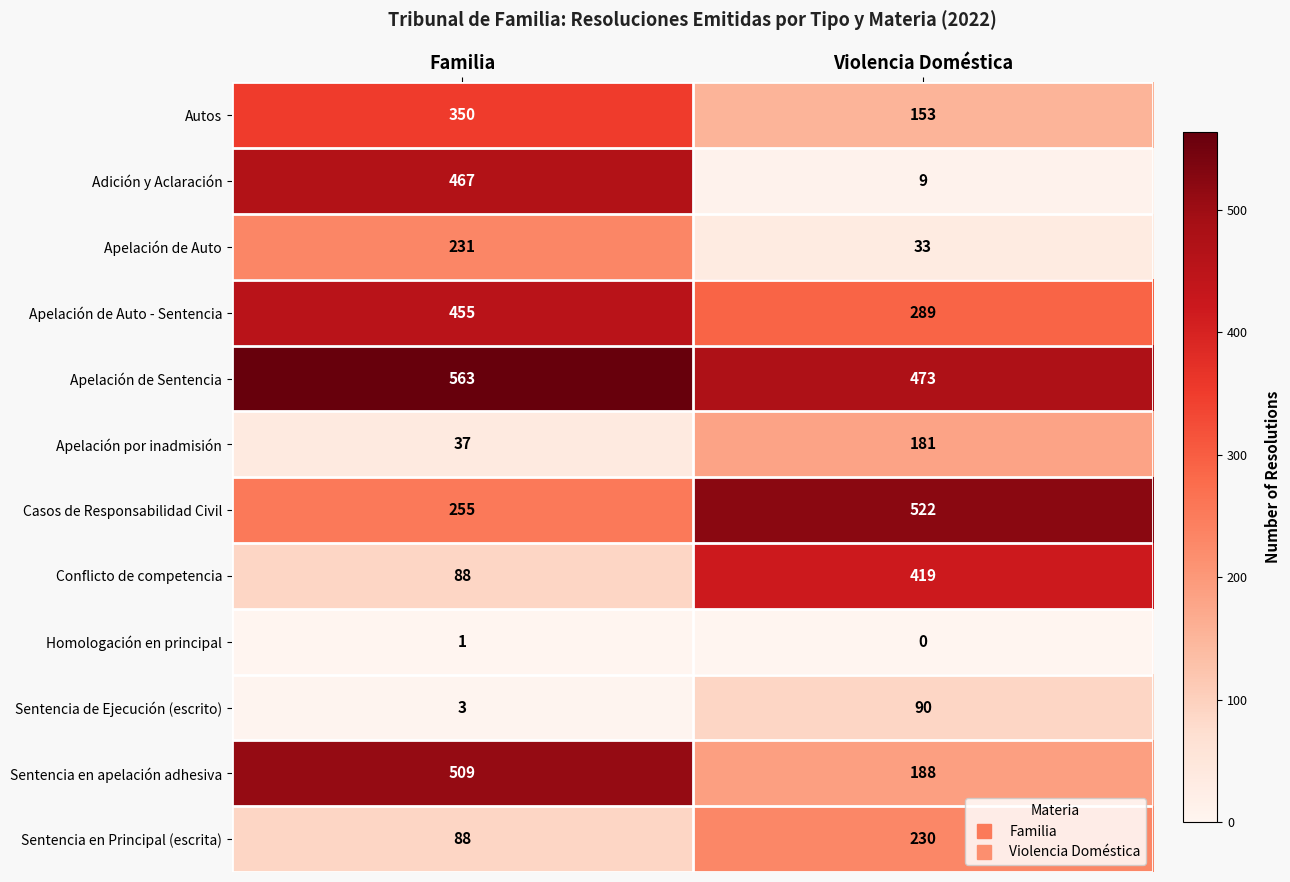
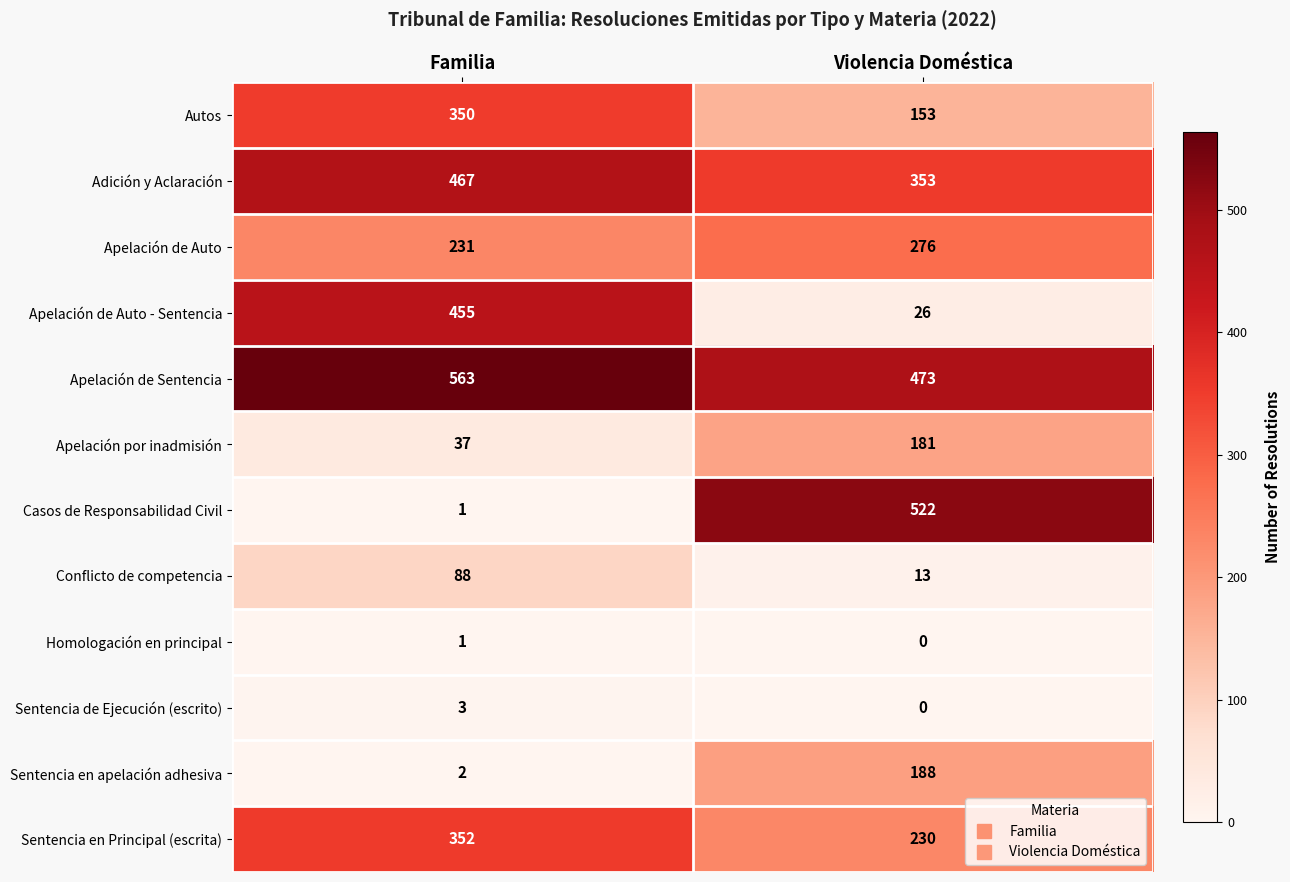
  {
    "Autos": {
      "Familia": 350,
      "Violencia Doméstica": 153
    },
    "Adición y Aclaración": {
      "Familia": 467,
-     "Violencia Doméstica": 9
+     "Violencia Doméstica": 353
    },
    "Apelación de Auto": {
      "Familia": 231,
-     "Violencia Doméstica": 33
+     "Violencia Doméstica": 276
    },
    "Apelación de Auto - Sentencia": {
      "Familia": 455,
-     "Violencia Doméstica": 289
+     "Violencia Doméstica": 26
    },
    "Apelación de Sentencia": {
      "Familia": 563,
      "Violencia Doméstica": 473
    },
    "Apelación por inadmisión": {
      "Familia": 37,
      "Violencia Doméstica": 181
    },
    "Casos de Responsabilidad Civil": {
-     "Familia": 255,
+     "Familia": 1,
      "Violencia Doméstica": 522
    },
    "Conflicto de competencia": {
      "Familia": 88,
-     "Violencia Doméstica": 419
+     "Violencia Doméstica": 13
    },
    "Homologación en principal": {
      "Familia": 1,
      "Violencia Doméstica": 0
    },
    "Sentencia de Ejecución (escrito)": {
      "Familia": 3,
-     "Violencia Doméstica": 90
+     "Violencia Doméstica": 0
    },
    "Sentencia en apelación adhesiva": {
-     "Familia": 509,
+     "Familia": 2,
      "Violencia Doméstica": 188
    },
    "Sentencia en Principal (escrita)": {
-     "Familia": 88,
+     "Familia": 352,
      "Violencia Doméstica": 230
    }
  }
